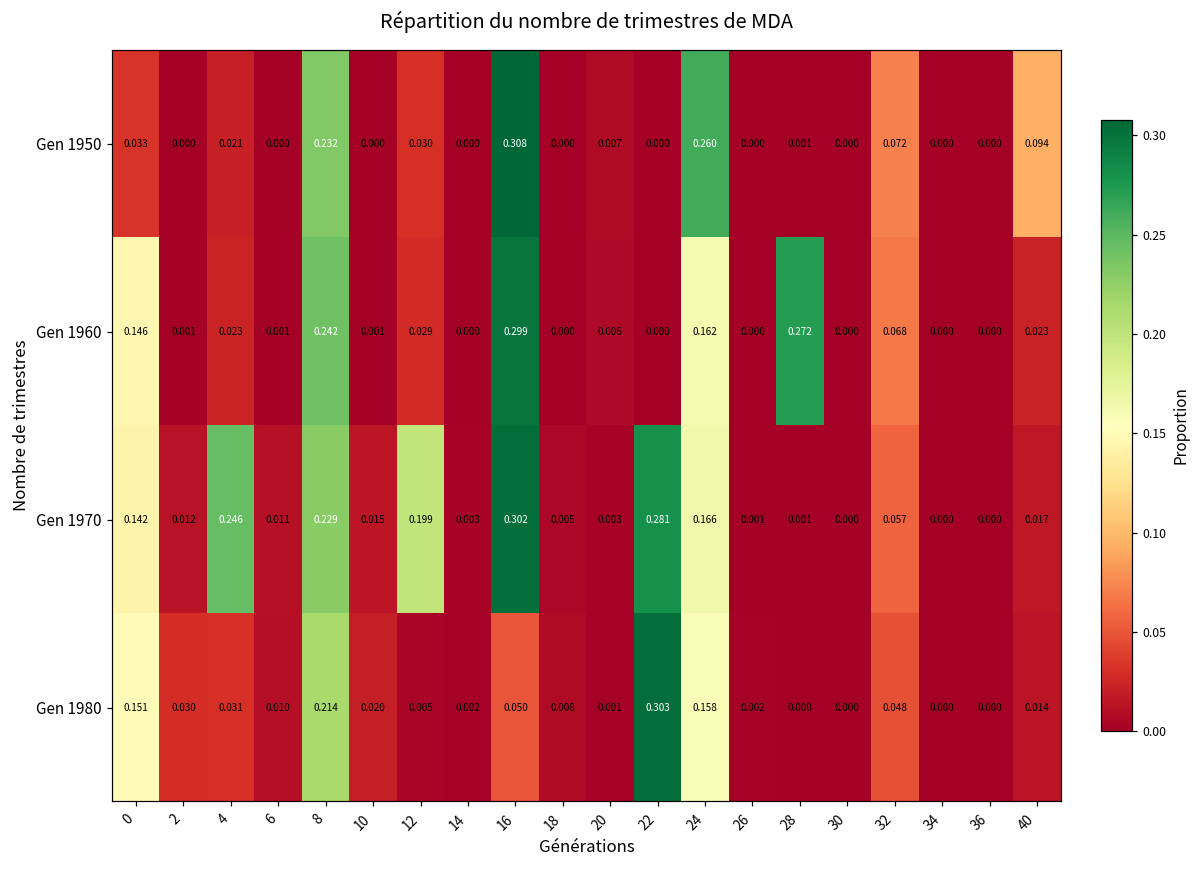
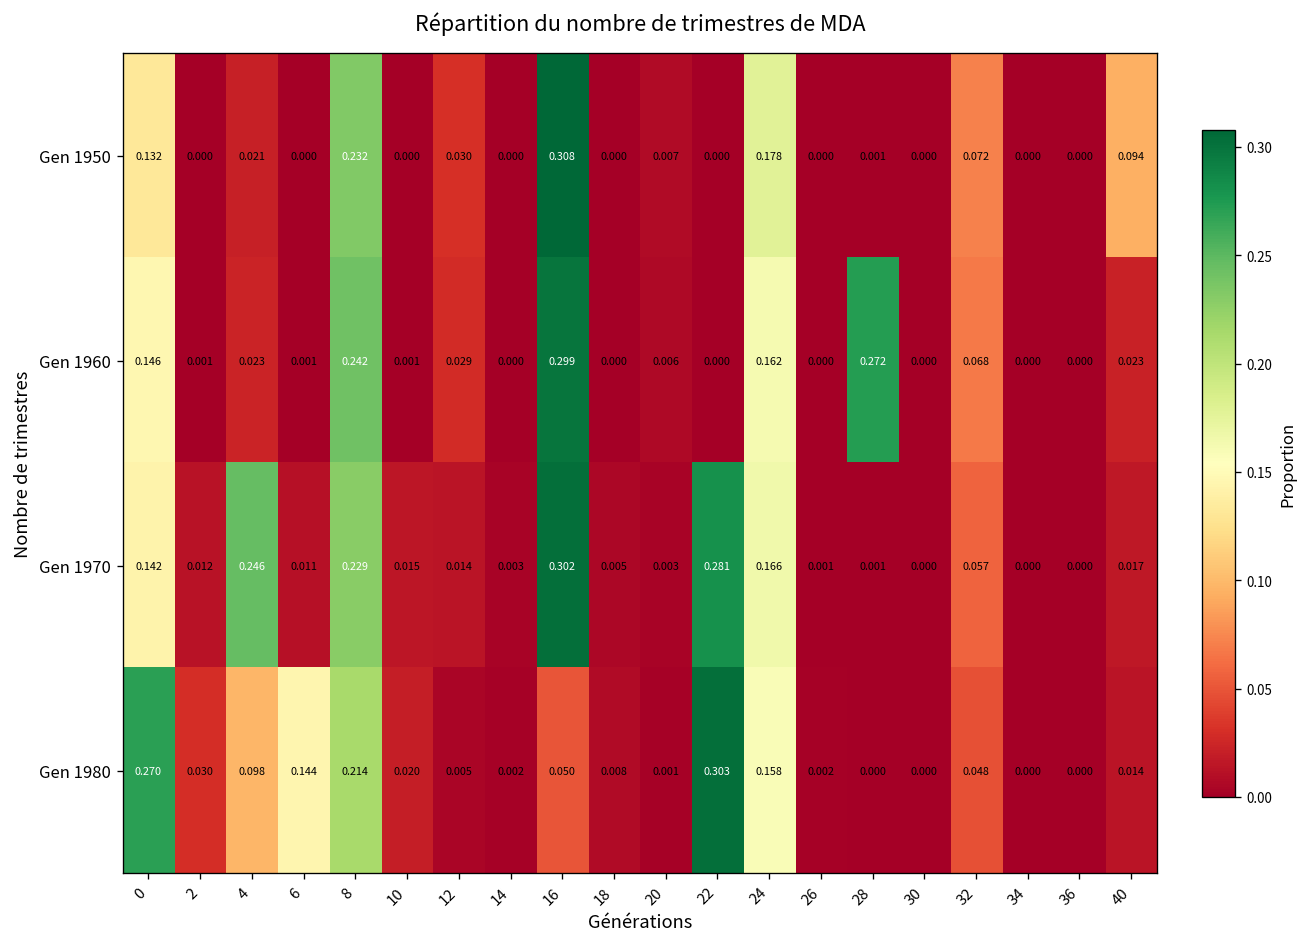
  {
    "Gen 1950": {
-     "0": 0.033,
+     "0": 0.132,
      "2": 0.000,
      "4": 0.021,
      "6": 0.000,
      "8": 0.232,
      "10": 0.000,
      "12": 0.030,
      "14": 0.000,
      "16": 0.308,
      "18": 0.000,
      "20": 0.007,
      "22": 0.000,
-     "24": 0.260,
+     "24": 0.178,
      "26": 0.000,
      "28": 0.001,
      "30": 0.000,
      "32": 0.072,
      "34": 0.000,
      "36": 0.000,
      "40": 0.094
    },
    "Gen 1960": {
      "0": 0.146,
      "2": 0.001,
      "4": 0.023,
      "6": 0.001,
      "8": 0.242,
      "10": 0.001,
      "12": 0.029,
      "14": 0.000,
      "16": 0.299,
      "18": 0.000,
      "20": 0.006,
      "22": 0.000,
      "24": 0.162,
      "26": 0.000,
      "28": 0.272,
      "30": 0.000,
      "32": 0.068,
      "34": 0.000,
      "36": 0.000,
      "40": 0.023
    },
    "Gen 1970": {
      "0": 0.142,
      "2": 0.012,
      "4": 0.246,
      "6": 0.011,
      "8": 0.229,
      "10": 0.015,
-     "12": 0.199,
+     "12": 0.014,
      "14": 0.003,
      "16": 0.302,
      "18": 0.005,
      "20": 0.003,
      "22": 0.281,
      "24": 0.166,
      "26": 0.001,
      "28": 0.001,
      "30": 0.000,
      "32": 0.057,
      "34": 0.000,
      "36": 0.000,
      "40": 0.017
    },
    "Gen 1980": {
-     "0": 0.151,
+     "0": 0.270,
      "2": 0.030,
-     "4": 0.031,
-     "6": 0.010,
+     "4": 0.098,
+     "6": 0.144,
      "8": 0.214,
      "10": 0.020,
      "12": 0.005,
      "14": 0.002,
      "16": 0.050,
      "18": 0.008,
      "20": 0.001,
      "22": 0.303,
      "24": 0.158,
      "26": 0.002,
      "28": 0.000,
      "30": 0.000,
      "32": 0.048,
      "34": 0.000,
      "36": 0.000,
      "40": 0.014
    }
  }
